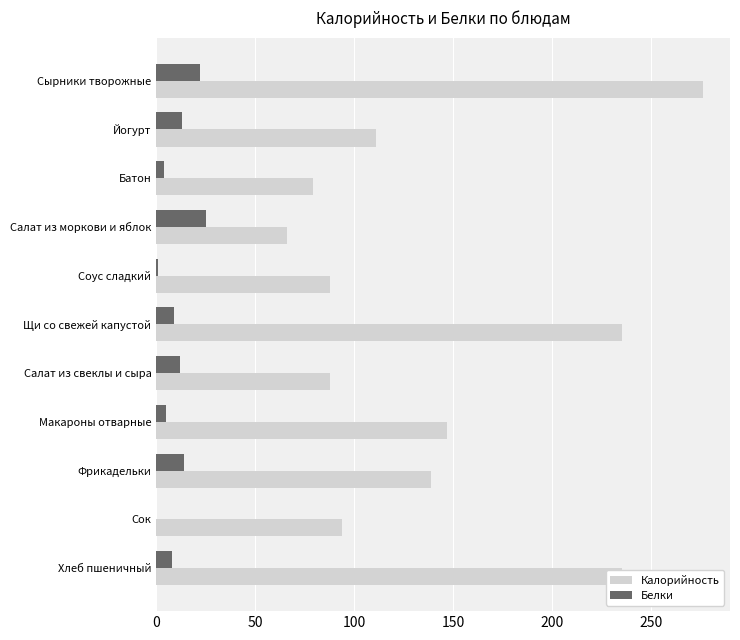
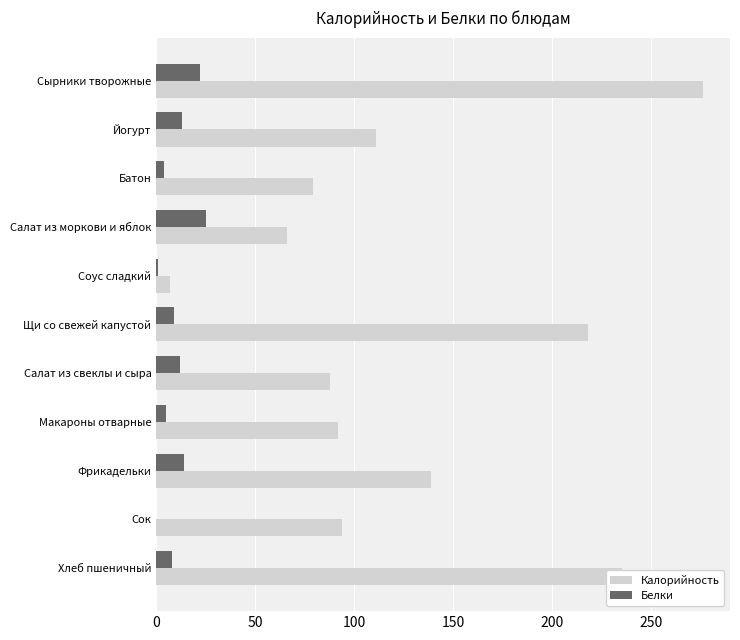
  {
    "Калорийность": {
      "Сырники творожные": 276,
      "Йогурт": 111,
      "Батон": 79,
      "Салат из моркови и яблок": 66,
-     "Соус сладкий": 88,
-     "Щи со свежей капустой": 235,
+     "Соус сладкий": 7,
+     "Щи со свежей капустой": 218,
      "Салат из свеклы и сыра": 88,
-     "Макароны отварные": 147,
+     "Макароны отварные": 92,
      "Фрикадельки": 139,
      "Сок": 94
    },
    "Белки": {
      "Сырники творожные": 22,
      "Йогурт": 13,
      "Батон": 4,
      "Салат из моркови и яблок": 25,
      "Щи со свежей капустой": 9,
      "Салат из свеклы и сыра": 12,
      "Макароны отварные": 5,
      "Фрикадельки": 14,
      "Сок": 0,
      "Хлеб пшеничный": 8
    }
  }
